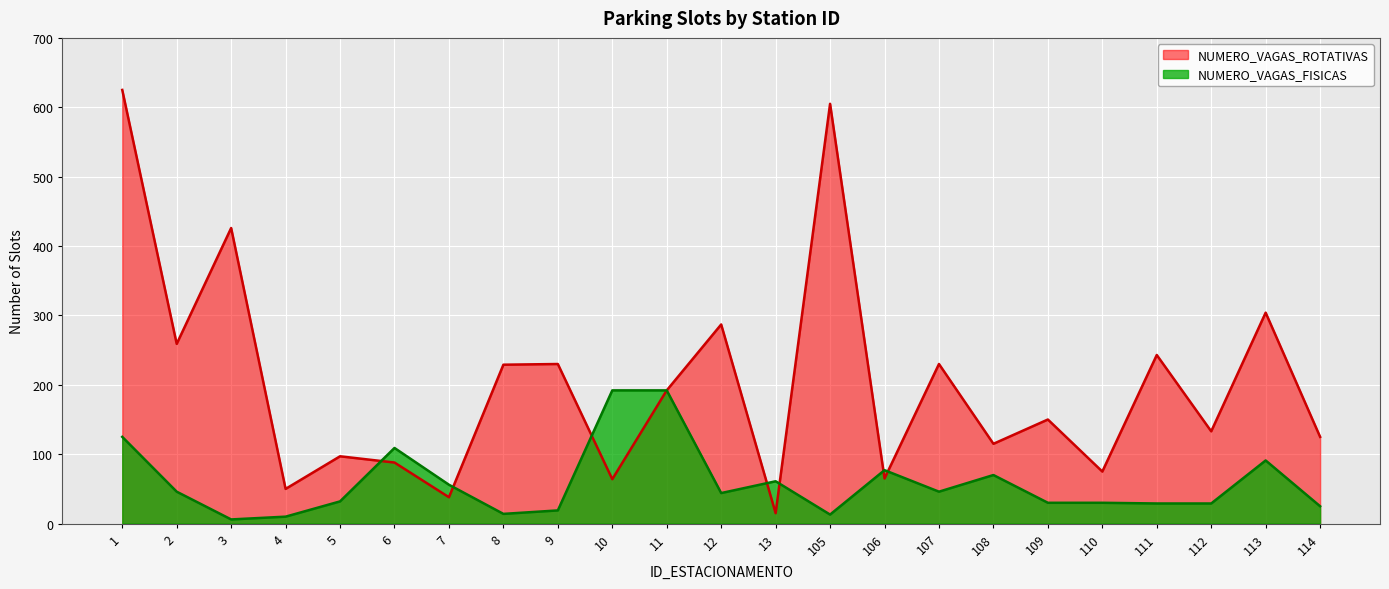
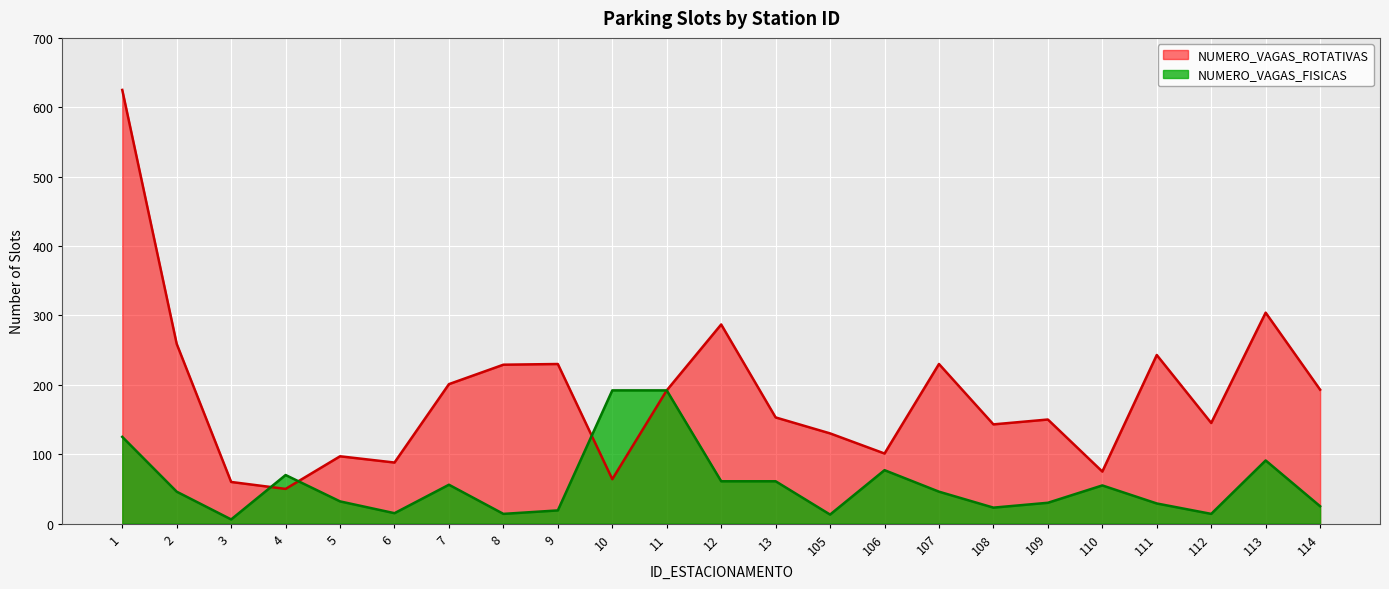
  {
    "NUMERO_VAGAS_ROTATIVAS": {
      "1": 630,
      "2": 260,
-     "3": 430,
+     "3": 60,
      "4": 50,
      "5": 100,
      "6": 90,
-     "7": 40,
+     "7": 200,
      "8": 230,
      "9": 230,
      "10": 60,
      "12": 290,
-     "13": 20,
-     "105": 610,
-     "106": 70,
+     "13": 150,
+     "105": 130,
+     "106": 100,
      "107": 230,
-     "108": 120,
+     "108": 140,
      "109": 150,
      "110": 80,
      "111": 240,
-     "112": 130,
+     "112": 150,
      "113": 300,
-     "114": 130
+     "114": 190
    },
    "NUMERO_VAGAS_FISICAS": {
      "1": 130,
      "2": 50,
      "3": 10,
-     "4": 10,
+     "4": 70,
      "5": 30,
-     "6": 110,
+     "6": 20,
      "7": 60,
      "8": 10,
      "9": 20,
      "10": 190,
-     "12": 40,
+     "12": 60,
      "13": 60,
      "105": 10,
      "106": 80,
      "107": 50,
-     "108": 70,
+     "108": 20,
      "109": 30,
-     "110": 30,
+     "110": 60,
      "111": 30,
-     "112": 30,
+     "112": 10,
      "113": 90,
      "114": 30
    }
  }
